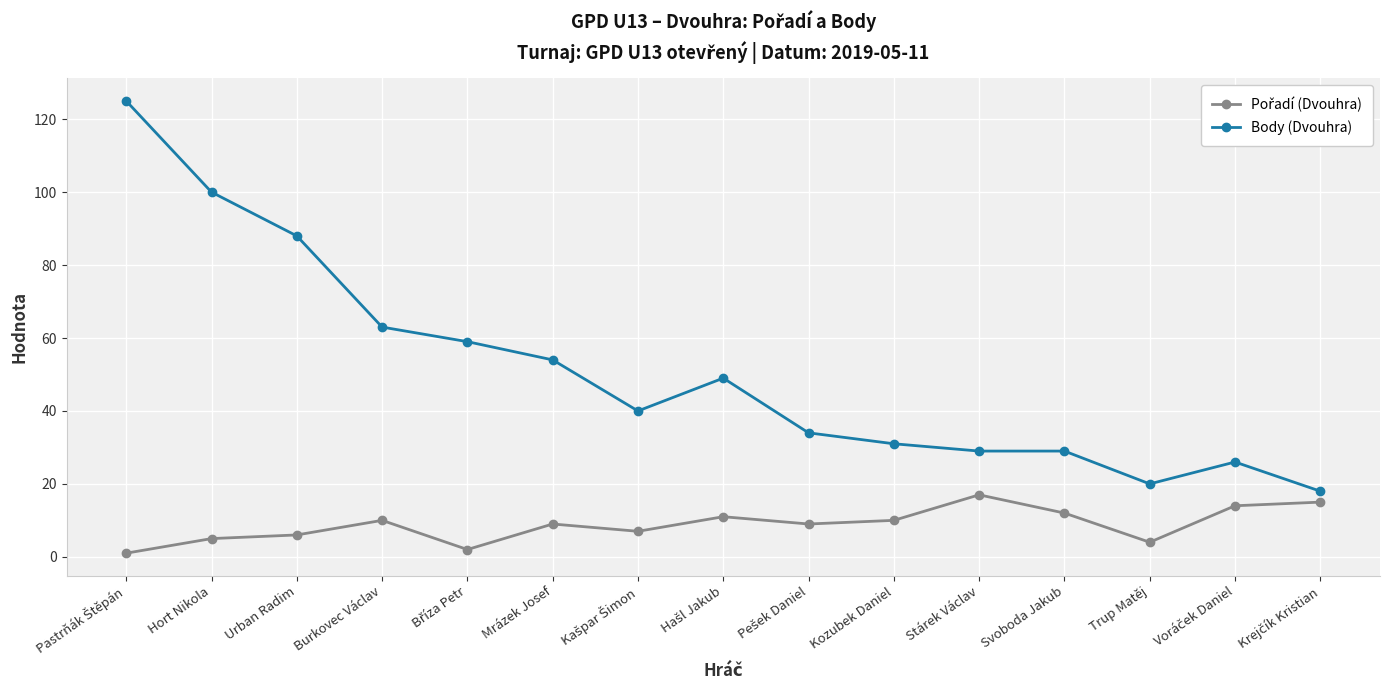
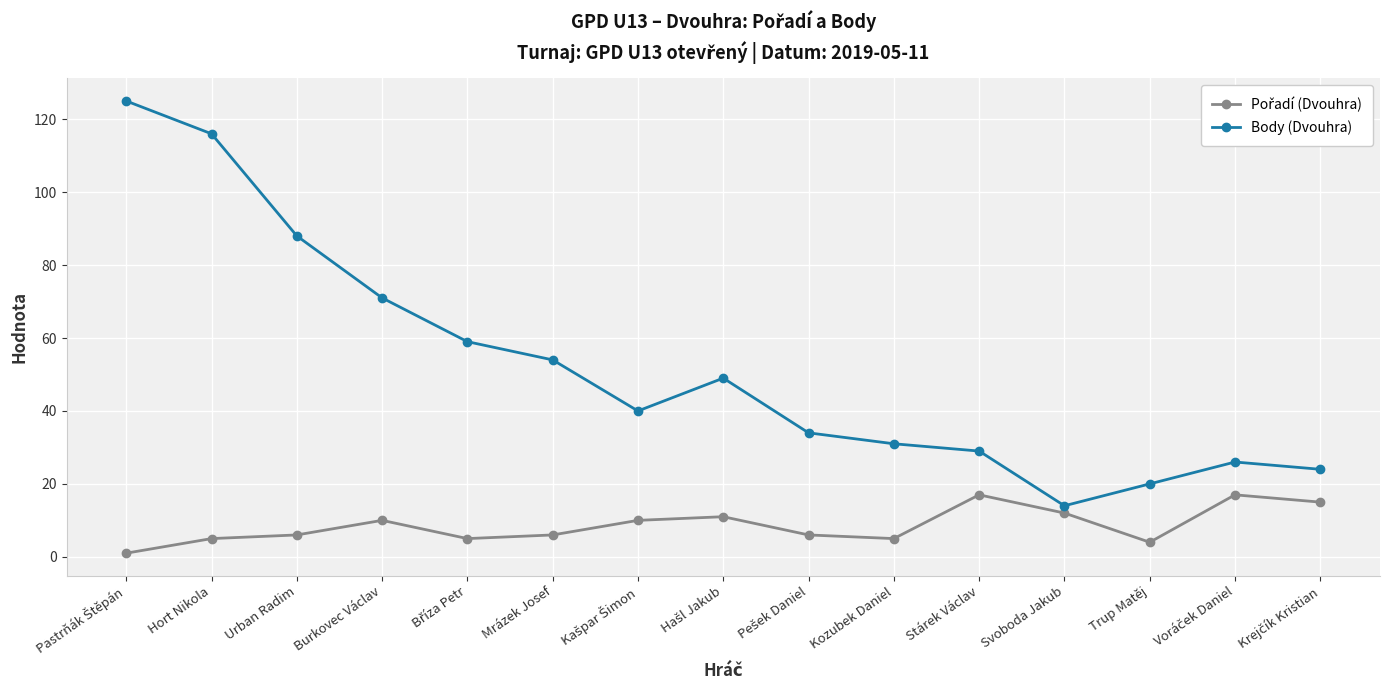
  {
    "Pořadí (Dvouhra)": {
      "Pastrňák Štěpán": 1,
      "Hort Nikola": 5,
      "Urban Radim": 6,
      "Burkovec Václav": 10,
-     "Bříza Petr": 2,
-     "Mrázek Josef": 9,
-     "Kašpar Šimon": 7,
+     "Bříza Petr": 5,
+     "Mrázek Josef": 6,
+     "Kašpar Šimon": 10,
      "Hašl Jakub": 11,
-     "Pešek Daniel": 9,
-     "Kozubek Daniel": 10,
+     "Pešek Daniel": 6,
+     "Kozubek Daniel": 5,
      "Stárek Václav": 17,
      "Svoboda Jakub": 12,
      "Trup Matěj": 4,
-     "Voráček Daniel": 14,
+     "Voráček Daniel": 17,
      "Krejčík Kristian": 15
    },
    "Body (Dvouhra)": {
      "Pastrňák Štěpán": 125,
-     "Hort Nikola": 100,
+     "Hort Nikola": 116,
      "Urban Radim": 88,
-     "Burkovec Václav": 63,
+     "Burkovec Václav": 71,
      "Bříza Petr": 59,
      "Mrázek Josef": 54,
      "Kašpar Šimon": 40,
      "Hašl Jakub": 49,
      "Pešek Daniel": 34,
      "Kozubek Daniel": 31,
      "Stárek Václav": 29,
-     "Svoboda Jakub": 29,
+     "Svoboda Jakub": 14,
      "Trup Matěj": 20,
      "Voráček Daniel": 26,
-     "Krejčík Kristian": 18
+     "Krejčík Kristian": 24
    }
  }
